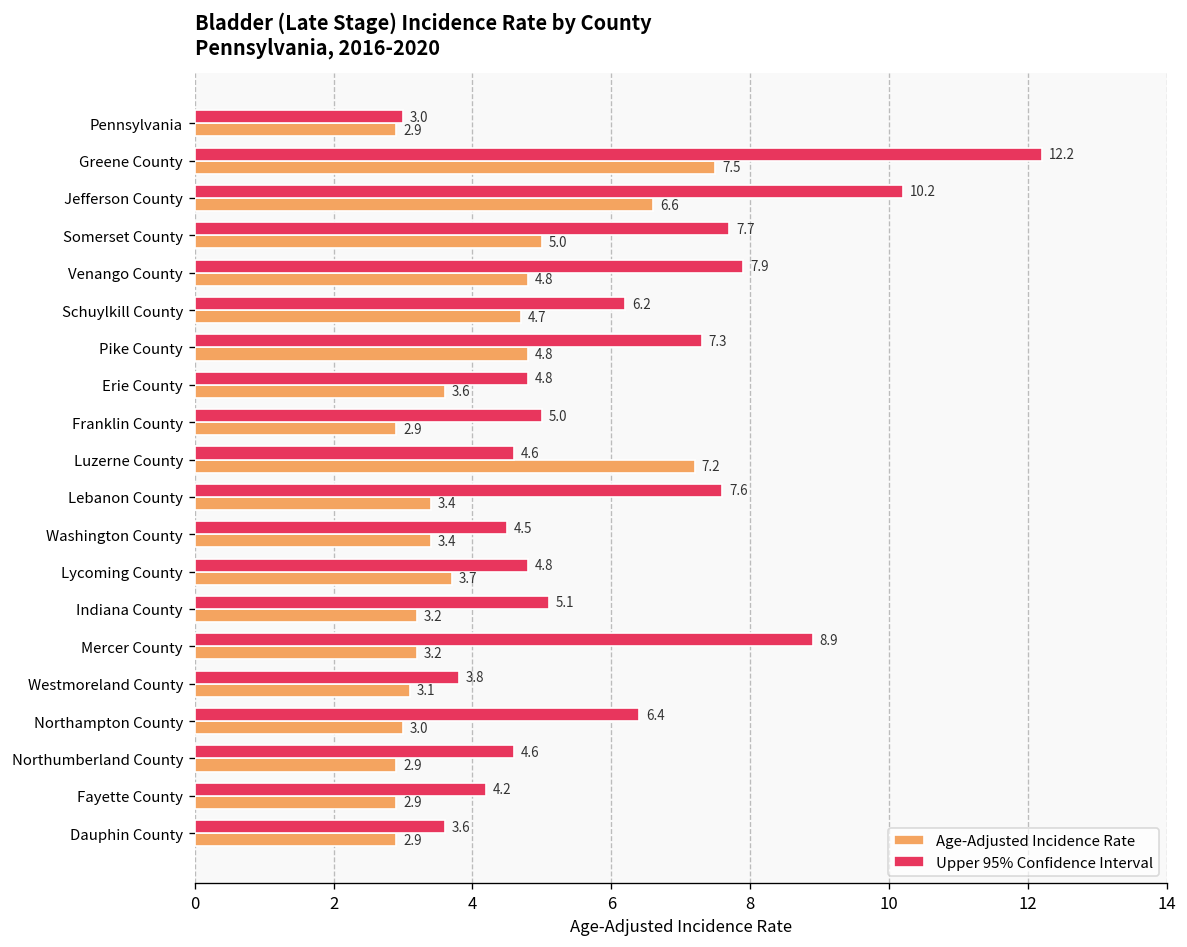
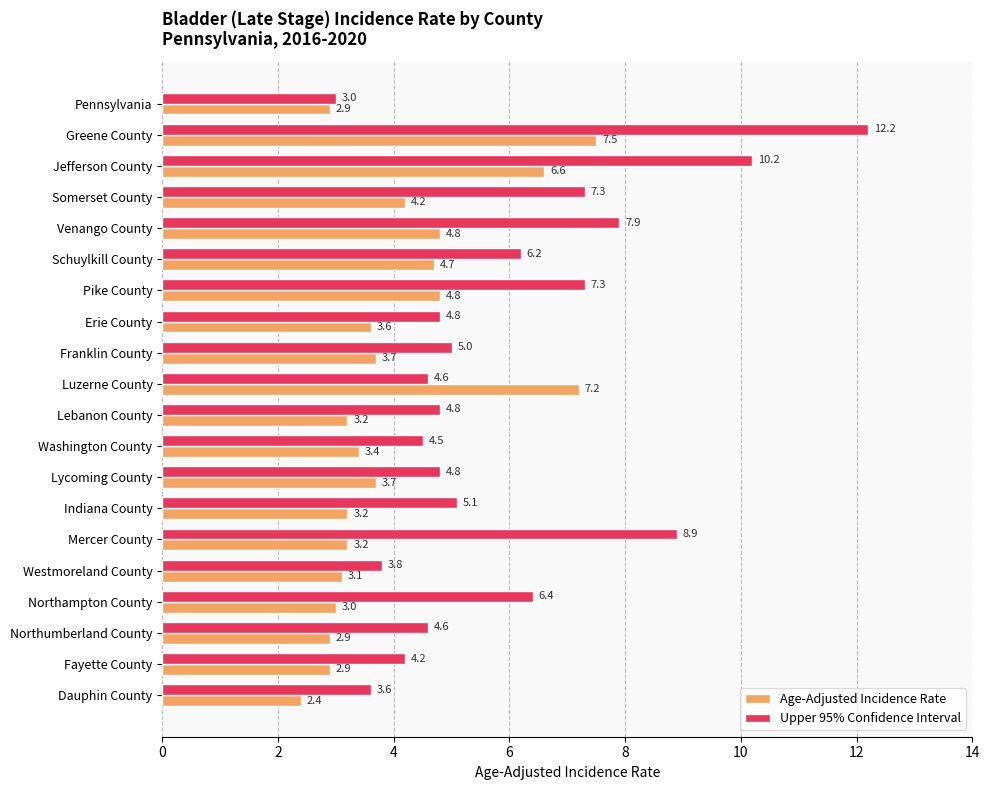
  {
    "Age-Adjusted Incidence Rate": {
      "Pennsylvania": 2.9,
      "Greene County": 7.5,
      "Jefferson County": 6.6,
-     "Somerset County": 5.0,
+     "Somerset County": 4.2,
      "Venango County": 4.8,
      "Schuylkill County": 4.7,
      "Pike County": 4.8,
      "Erie County": 3.6,
-     "Franklin County": 2.9,
+     "Franklin County": 3.7,
      "Luzerne County": 7.2,
-     "Lebanon County": 3.4,
+     "Lebanon County": 3.2,
      "Washington County": 3.4,
      "Lycoming County": 3.7,
      "Indiana County": 3.2,
      "Mercer County": 3.2,
      "Westmoreland County": 3.1,
      "Northampton County": 3.0,
      "Northumberland County": 2.9,
      "Fayette County": 2.9,
-     "Dauphin County": 2.9
+     "Dauphin County": 2.4
    },
    "Upper 95% Confidence Interval": {
      "Pennsylvania": 3.0,
      "Greene County": 12.2,
      "Jefferson County": 10.2,
-     "Somerset County": 7.7,
+     "Somerset County": 7.3,
      "Venango County": 7.9,
      "Schuylkill County": 6.2,
      "Pike County": 7.3,
      "Erie County": 4.8,
      "Franklin County": 5.0,
      "Luzerne County": 4.6,
-     "Lebanon County": 7.6,
+     "Lebanon County": 4.8,
      "Washington County": 4.5,
      "Lycoming County": 4.8,
      "Indiana County": 5.1,
      "Mercer County": 8.9,
      "Westmoreland County": 3.8,
      "Northampton County": 6.4,
      "Northumberland County": 4.6,
      "Fayette County": 4.2,
      "Dauphin County": 3.6
    }
  }
